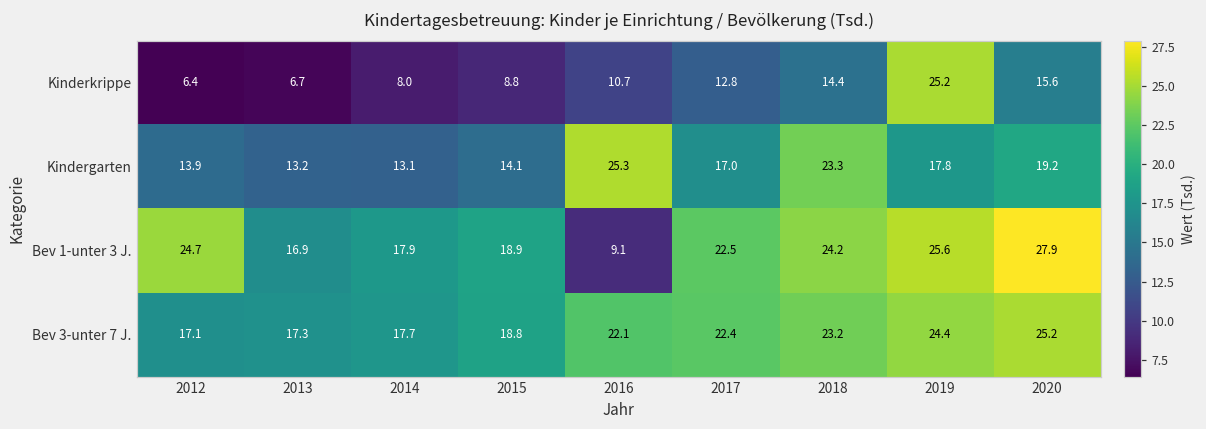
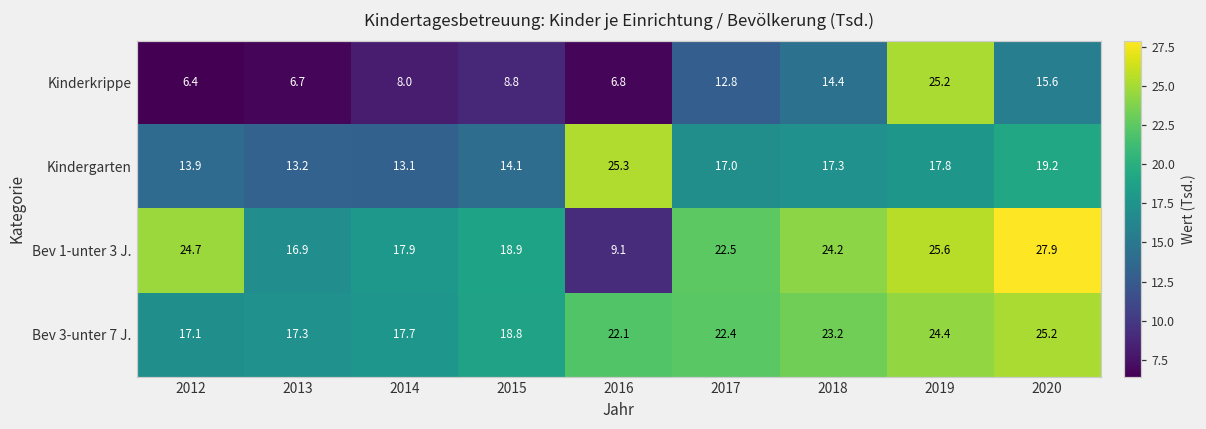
  {
    "Kinderkrippe": {
      "2012": 6.4,
      "2013": 6.7,
      "2014": 8.0,
      "2015": 8.8,
-     "2016": 10.7,
+     "2016": 6.8,
      "2017": 12.8,
      "2018": 14.4,
      "2019": 25.2,
      "2020": 15.6
    },
    "Kindergarten": {
      "2012": 13.9,
      "2013": 13.2,
      "2014": 13.1,
      "2015": 14.1,
      "2016": 25.3,
      "2017": 17.0,
-     "2018": 23.3,
+     "2018": 17.3,
      "2019": 17.8,
      "2020": 19.2
    },
    "Bev 1-unter 3 J.": {
      "2012": 24.7,
      "2013": 16.9,
      "2014": 17.9,
      "2015": 18.9,
      "2016": 9.1,
      "2017": 22.5,
      "2018": 24.2,
      "2019": 25.6,
      "2020": 27.9
    },
    "Bev 3-unter 7 J.": {
      "2012": 17.1,
      "2013": 17.3,
      "2014": 17.7,
      "2015": 18.8,
      "2016": 22.1,
      "2017": 22.4,
      "2018": 23.2,
      "2019": 24.4,
      "2020": 25.2
    }
  }
